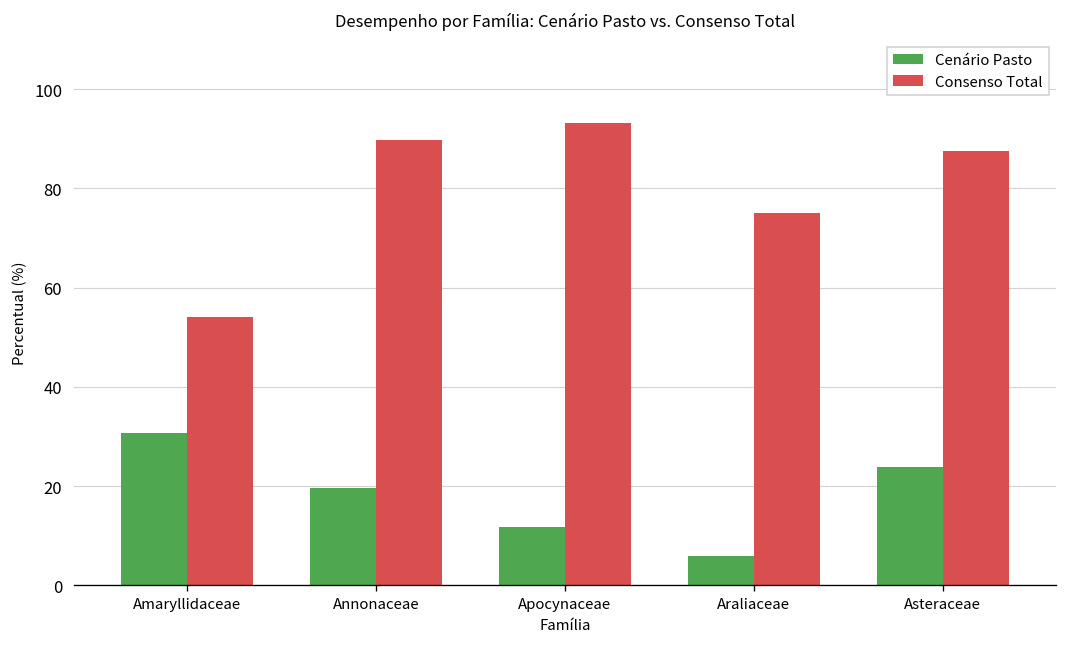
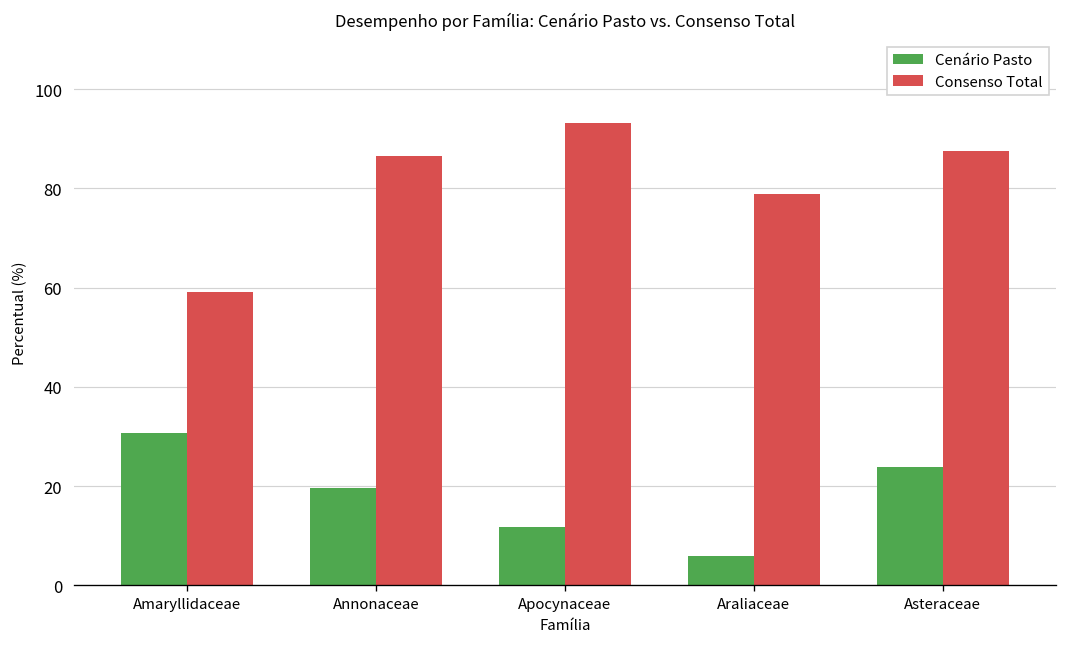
  {
    "Cenário Pasto": {
      "Amaryllidaceae": 31,
      "Annonaceae": 20,
      "Apocynaceae": 12,
      "Araliaceae": 6,
      "Asteraceae": 24
    },
    "Consenso Total": {
-     "Amaryllidaceae": 54,
-     "Annonaceae": 90,
+     "Amaryllidaceae": 59,
+     "Annonaceae": 86,
      "Apocynaceae": 93,
-     "Araliaceae": 75,
+     "Araliaceae": 79,
      "Asteraceae": 88
    }
  }
